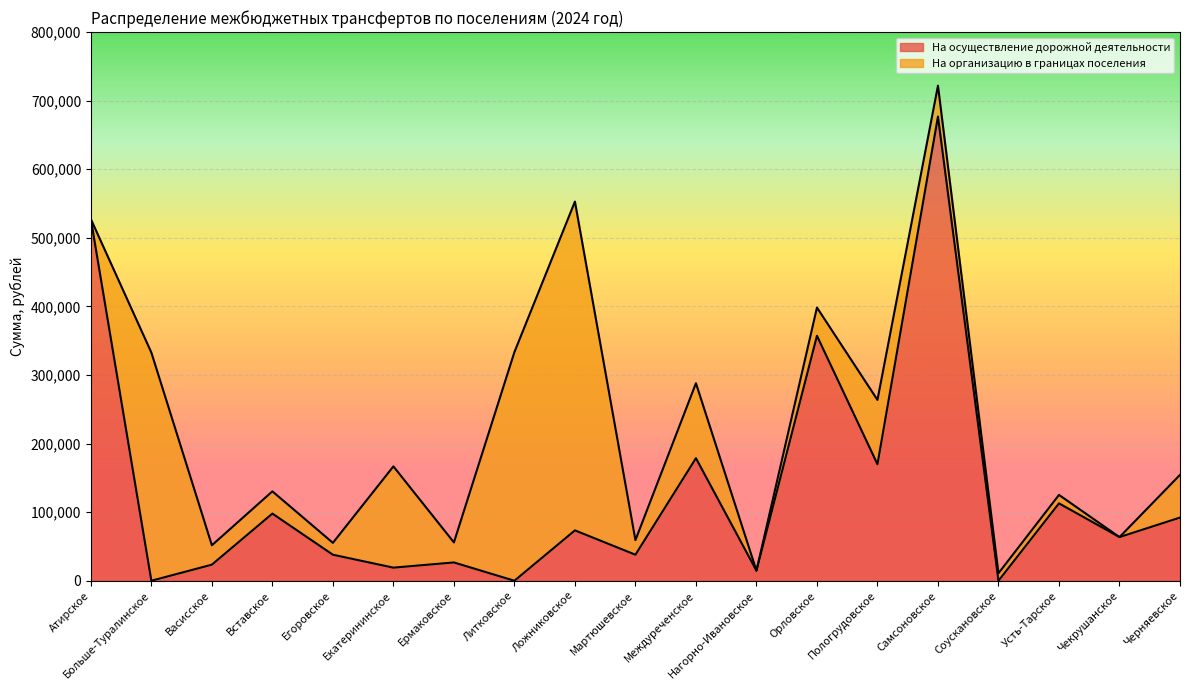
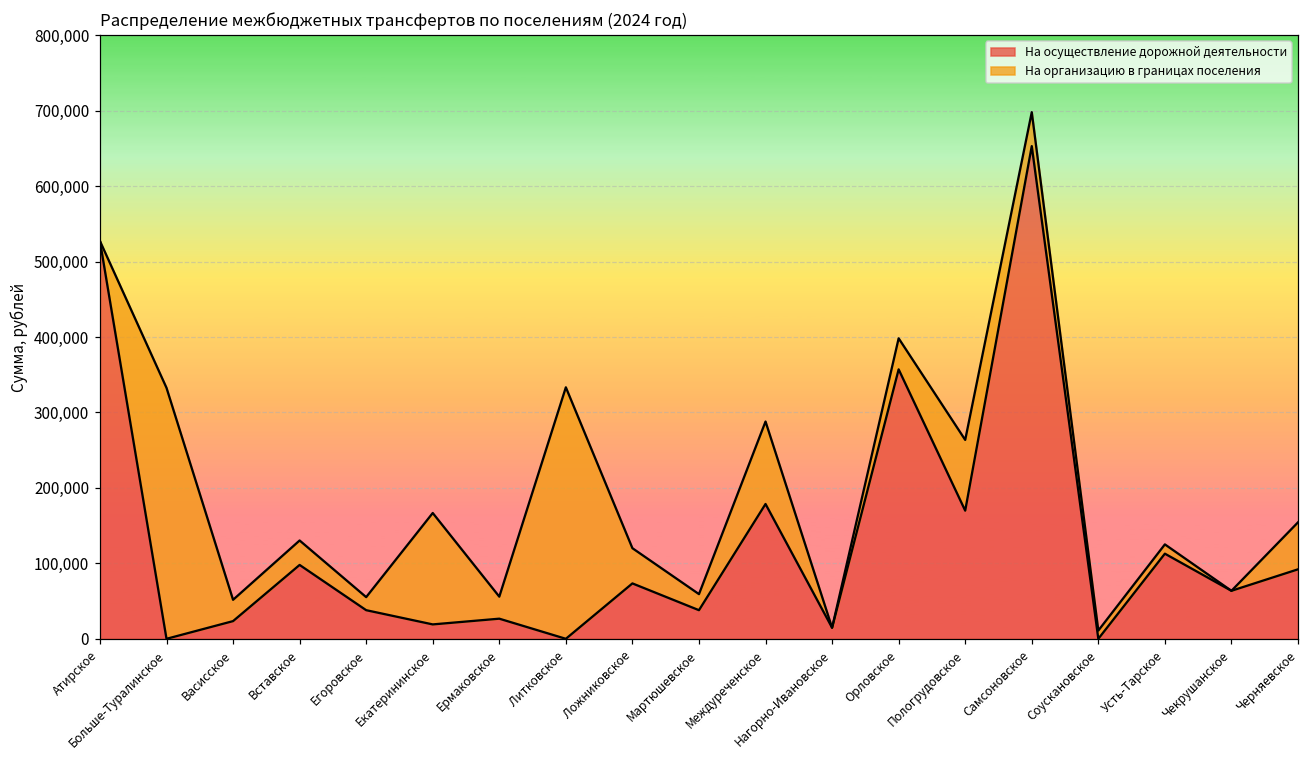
  {
    "На осуществление дорожной деятельности": {
      "Больше-Туралинское": "0",
      "Васисское": "20,000",
      "Вставское": "100,000",
      "Егоровское": "40,000",
      "Екатерининское": "20,000",
      "Ермаковское": "30,000",
      "Литковское": "0",
      "Ложниковское": "70,000",
      "Мартюшевское": "40,000",
      "Междуреченское": "180,000",
      "Орловское": "360,000",
      "Пологрудовское": "170,000",
-     "Самсоновское": "680,000",
+     "Самсоновское": "650,000",
      "Соускановское": "0",
      "Усть-Тарское": "110,000",
      "Черняевское": "90,000"
    },
    "На организацию в границах поселения": {
      "Больше-Туралинское": "330,000",
      "Васисское": "30,000",
      "Вставское": "30,000",
      "Егоровское": "20,000",
      "Екатерининское": "150,000",
      "Ермаковское": "30,000",
      "Литковское": "330,000",
-     "Ложниковское": "480,000",
+     "Ложниковское": "50,000",
      "Мартюшевское": "20,000",
      "Междуреченское": "110,000",
      "Орловское": "40,000",
      "Пологрудовское": "90,000",
      "Самсоновское": "40,000",
      "Соускановское": "10,000",
      "Усть-Тарское": "10,000",
      "Черняевское": "60,000"
    }
  }
